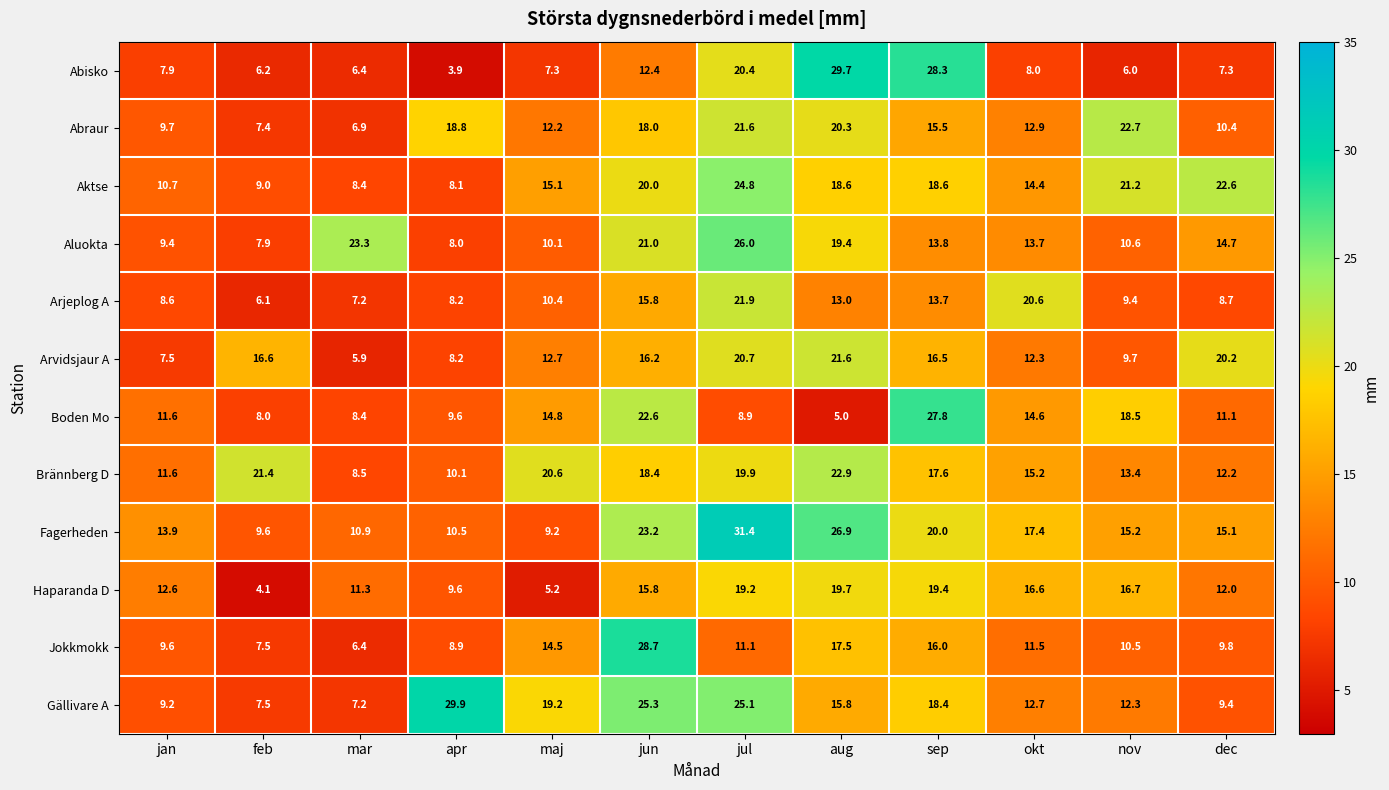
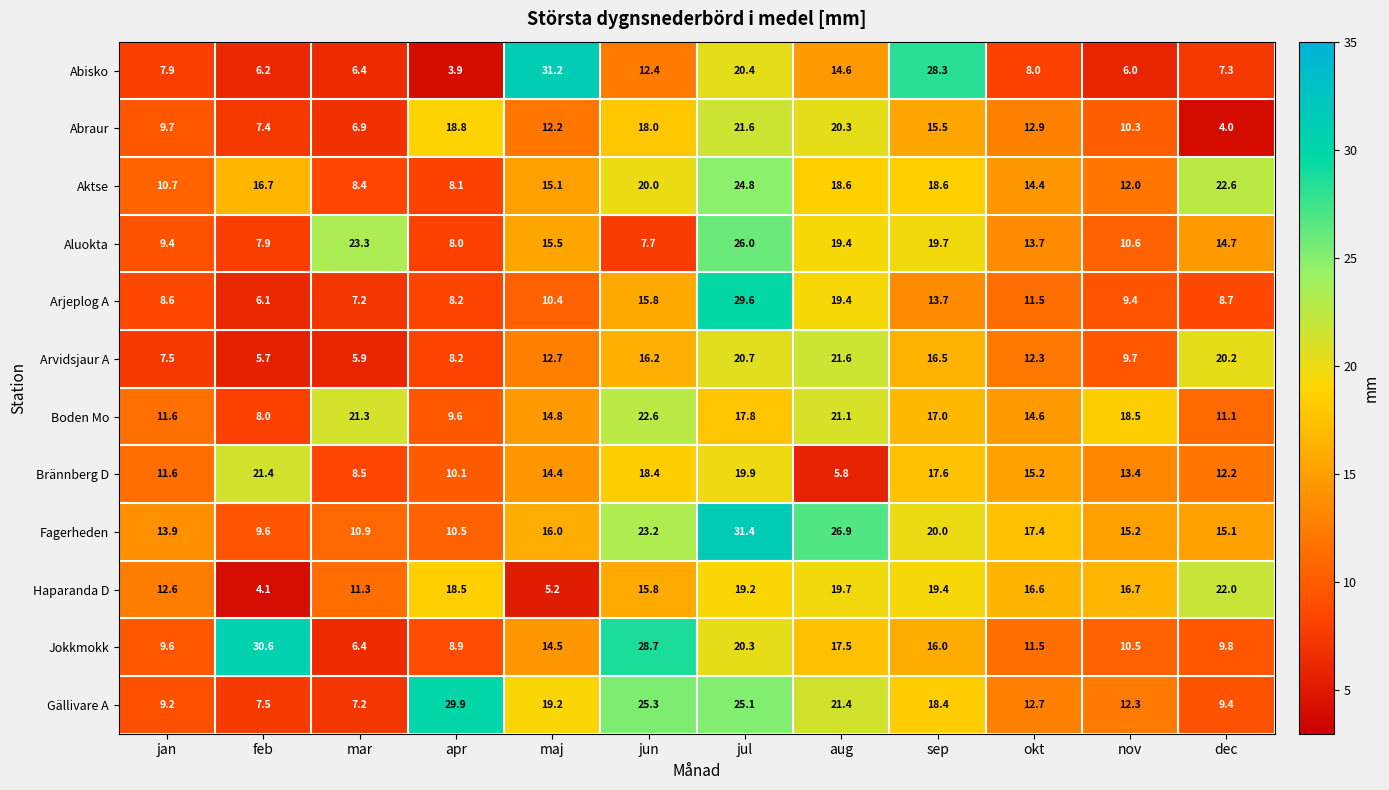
  {
    "Abisko": {
      "jan": 7.9,
      "feb": 6.2,
      "mar": 6.4,
      "apr": 3.9,
-     "maj": 7.3,
+     "maj": 31.2,
      "jun": 12.4,
      "jul": 20.4,
-     "aug": 29.7,
+     "aug": 14.6,
      "sep": 28.3,
      "okt": 8.0,
      "nov": 6.0,
      "dec": 7.3
    },
    "Abraur": {
      "jan": 9.7,
      "feb": 7.4,
      "mar": 6.9,
      "apr": 18.8,
      "maj": 12.2,
      "jun": 18.0,
      "jul": 21.6,
      "aug": 20.3,
      "sep": 15.5,
      "okt": 12.9,
-     "nov": 22.7,
-     "dec": 10.4
+     "nov": 10.3,
+     "dec": 4.0
    },
    "Aktse": {
      "jan": 10.7,
-     "feb": 9.0,
+     "feb": 16.7,
      "mar": 8.4,
      "apr": 8.1,
      "maj": 15.1,
      "jun": 20.0,
      "jul": 24.8,
      "aug": 18.6,
      "sep": 18.6,
      "okt": 14.4,
-     "nov": 21.2,
+     "nov": 12.0,
      "dec": 22.6
    },
    "Aluokta": {
      "jan": 9.4,
      "feb": 7.9,
      "mar": 23.3,
      "apr": 8.0,
-     "maj": 10.1,
-     "jun": 21.0,
+     "maj": 15.5,
+     "jun": 7.7,
      "jul": 26.0,
      "aug": 19.4,
-     "sep": 13.8,
+     "sep": 19.7,
      "okt": 13.7,
      "nov": 10.6,
      "dec": 14.7
    },
    "Arjeplog A": {
      "jan": 8.6,
      "feb": 6.1,
      "mar": 7.2,
      "apr": 8.2,
      "maj": 10.4,
      "jun": 15.8,
-     "jul": 21.9,
-     "aug": 13.0,
+     "jul": 29.6,
+     "aug": 19.4,
      "sep": 13.7,
-     "okt": 20.6,
+     "okt": 11.5,
      "nov": 9.4,
      "dec": 8.7
    },
    "Arvidsjaur A": {
      "jan": 7.5,
-     "feb": 16.6,
+     "feb": 5.7,
      "mar": 5.9,
      "apr": 8.2,
      "maj": 12.7,
      "jun": 16.2,
      "jul": 20.7,
      "aug": 21.6,
      "sep": 16.5,
      "okt": 12.3,
      "nov": 9.7,
      "dec": 20.2
    },
    "Boden Mo": {
      "jan": 11.6,
      "feb": 8.0,
-     "mar": 8.4,
+     "mar": 21.3,
      "apr": 9.6,
      "maj": 14.8,
      "jun": 22.6,
-     "jul": 8.9,
-     "aug": 5.0,
-     "sep": 27.8,
+     "jul": 17.8,
+     "aug": 21.1,
+     "sep": 17.0,
      "okt": 14.6,
      "nov": 18.5,
      "dec": 11.1
    },
    "Brännberg D": {
      "jan": 11.6,
      "feb": 21.4,
      "mar": 8.5,
      "apr": 10.1,
-     "maj": 20.6,
+     "maj": 14.4,
      "jun": 18.4,
      "jul": 19.9,
-     "aug": 22.9,
+     "aug": 5.8,
      "sep": 17.6,
      "okt": 15.2,
      "nov": 13.4,
      "dec": 12.2
    },
    "Fagerheden": {
      "jan": 13.9,
      "feb": 9.6,
      "mar": 10.9,
      "apr": 10.5,
-     "maj": 9.2,
+     "maj": 16.0,
      "jun": 23.2,
      "jul": 31.4,
      "aug": 26.9,
      "sep": 20.0,
      "okt": 17.4,
      "nov": 15.2,
      "dec": 15.1
    },
    "Haparanda D": {
      "jan": 12.6,
      "feb": 4.1,
      "mar": 11.3,
-     "apr": 9.6,
+     "apr": 18.5,
      "maj": 5.2,
      "jun": 15.8,
      "jul": 19.2,
      "aug": 19.7,
      "sep": 19.4,
      "okt": 16.6,
      "nov": 16.7,
-     "dec": 12.0
+     "dec": 22.0
    },
    "Jokkmokk": {
      "jan": 9.6,
-     "feb": 7.5,
+     "feb": 30.6,
      "mar": 6.4,
      "apr": 8.9,
      "maj": 14.5,
      "jun": 28.7,
-     "jul": 11.1,
+     "jul": 20.3,
      "aug": 17.5,
      "sep": 16.0,
      "okt": 11.5,
      "nov": 10.5,
      "dec": 9.8
    },
    "Gällivare A": {
      "jan": 9.2,
      "feb": 7.5,
      "mar": 7.2,
      "apr": 29.9,
      "maj": 19.2,
      "jun": 25.3,
      "jul": 25.1,
-     "aug": 15.8,
+     "aug": 21.4,
      "sep": 18.4,
      "okt": 12.7,
      "nov": 12.3,
      "dec": 9.4
    }
  }
